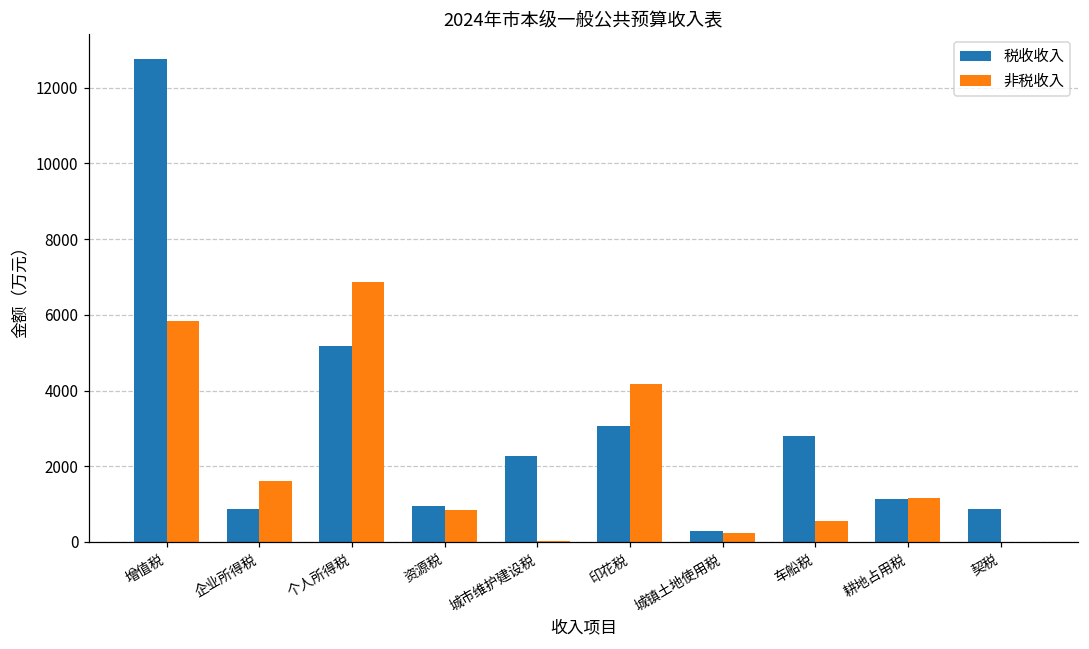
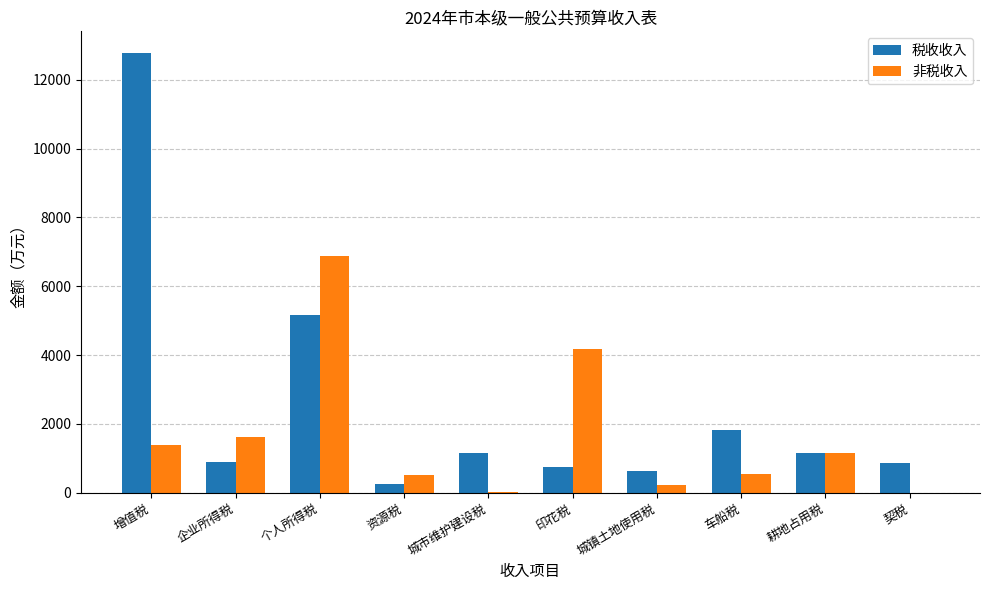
  {
    "税收收入": {
      "增值税": 12800,
      "企业所得税": 900,
      "个人所得税": 5200,
-     "资源税": 1000,
-     "城市维护建设税": 2300,
-     "印花税": 3100,
-     "城镇土地使用税": 300,
-     "车船税": 2800,
+     "资源税": 300,
+     "城市维护建设税": 1200,
+     "印花税": 700,
+     "城镇土地使用税": 600,
+     "车船税": 1800,
      "耕地占用税": 1100,
      "契税": 900
    },
    "非税收入": {
-     "增值税": 5800,
+     "增值税": 1400,
      "企业所得税": 1600,
      "个人所得税": 6900,
-     "资源税": 800,
+     "资源税": 500,
      "印花税": 4200,
      "城镇土地使用税": 200,
      "车船税": 600,
      "耕地占用税": 1200,
      "契税": 0
    }
  }
